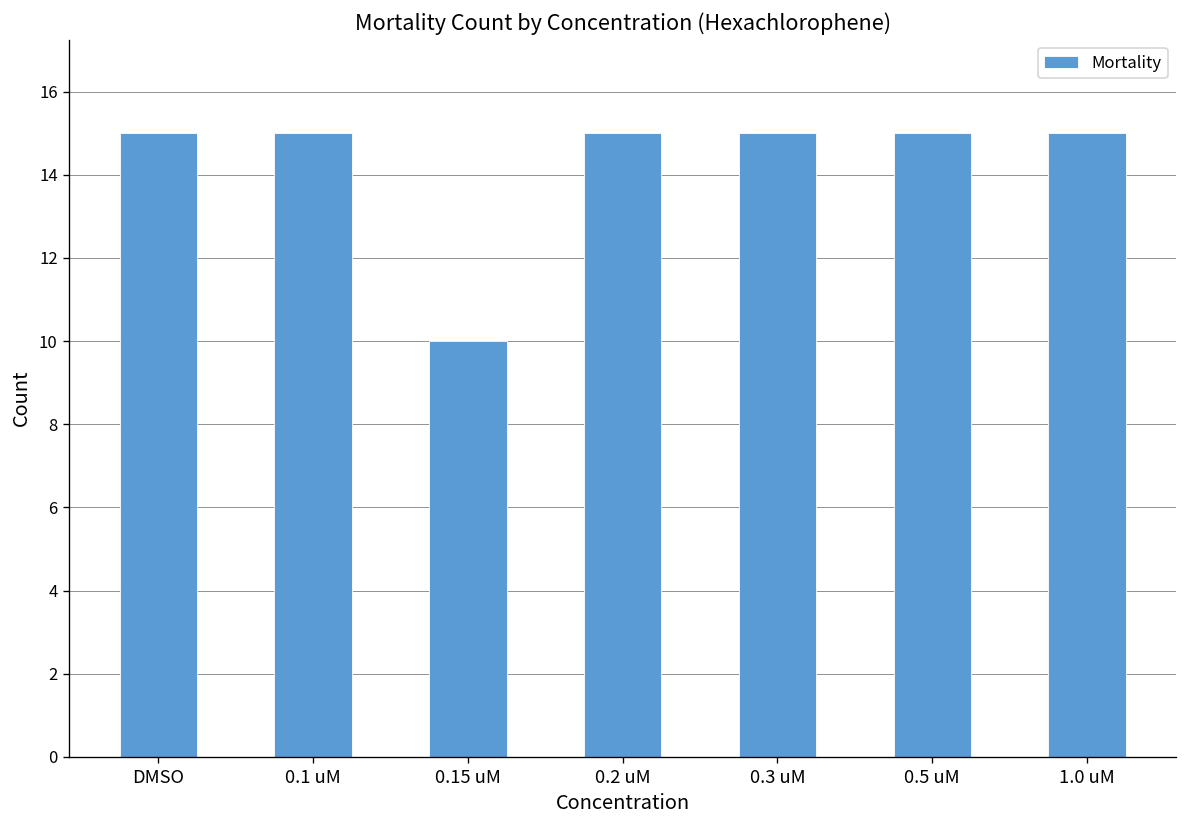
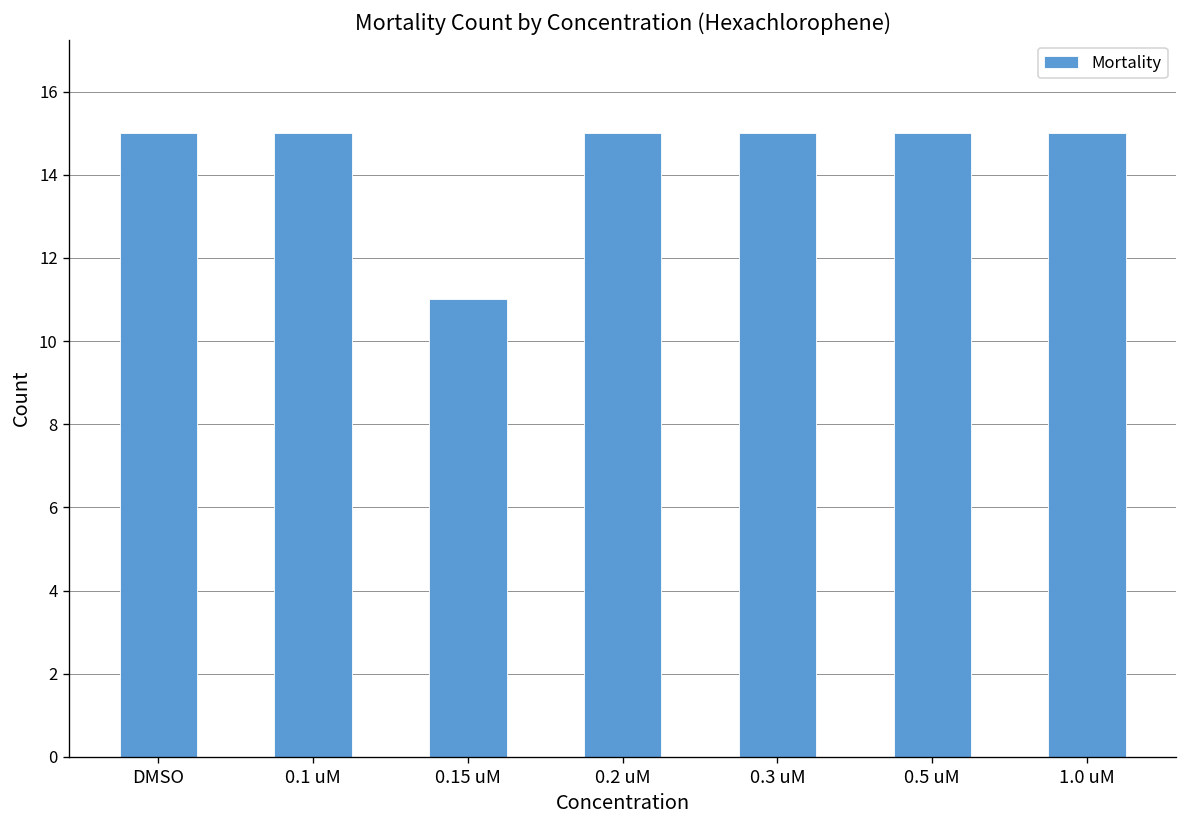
  {
    "DMSO": 15,
    "0.1 uM": 15,
-   "0.15 uM": 10,
+   "0.15 uM": 11,
    "0.2 uM": 15,
    "0.3 uM": 15,
    "0.5 uM": 15,
    "1.0 uM": 15
  }
